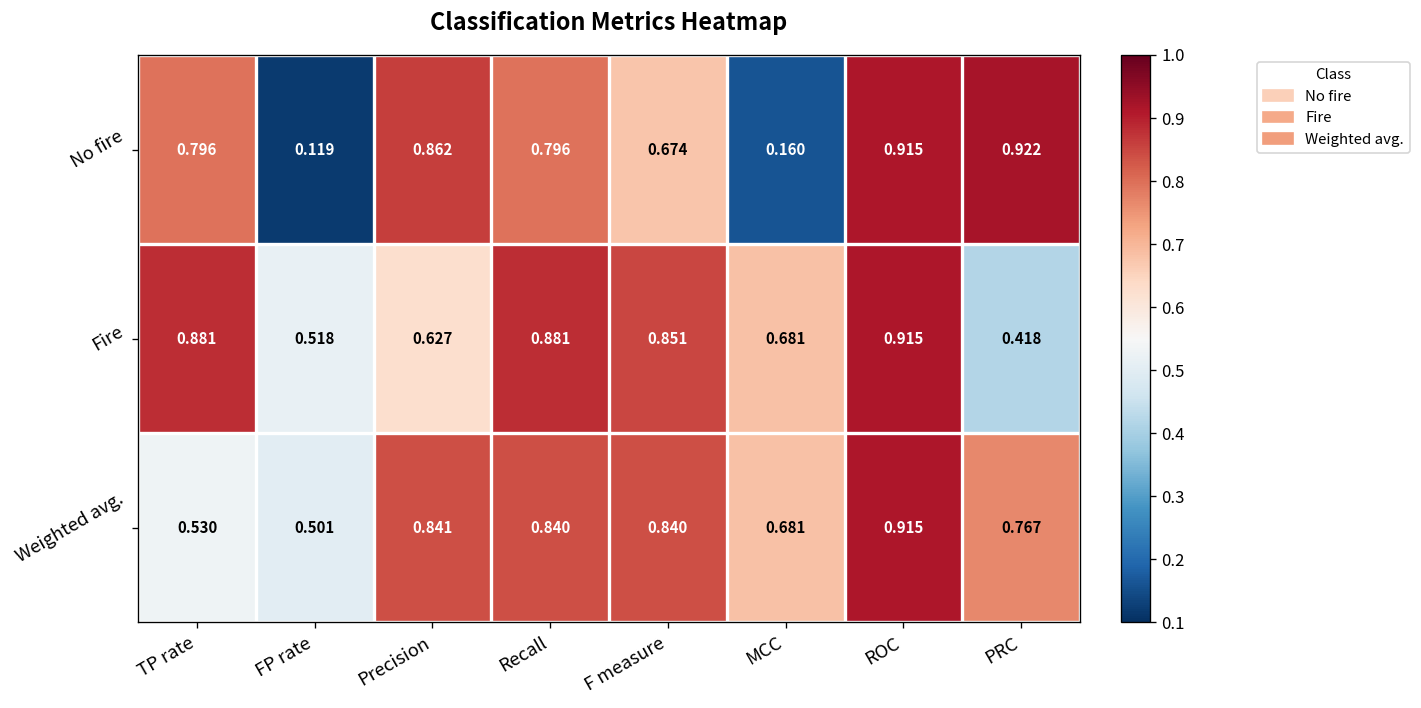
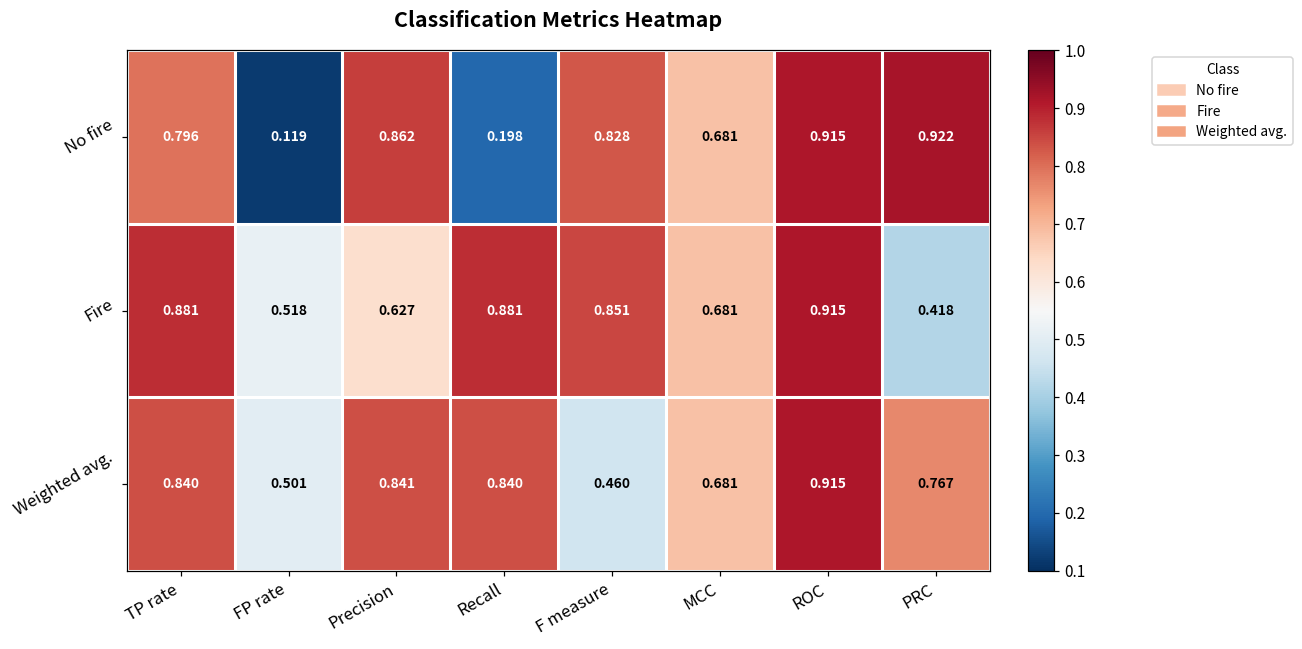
  {
    "No fire": {
      "TP rate": 0.796,
      "FP rate": 0.119,
      "Precision": 0.862,
-     "Recall": 0.796,
-     "F measure": 0.674,
-     "MCC": 0.160,
+     "Recall": 0.198,
+     "F measure": 0.828,
+     "MCC": 0.681,
      "ROC": 0.915,
      "PRC": 0.922
    },
    "Fire": {
      "TP rate": 0.881,
      "FP rate": 0.518,
      "Precision": 0.627,
      "Recall": 0.881,
      "F measure": 0.851,
      "MCC": 0.681,
      "ROC": 0.915,
      "PRC": 0.418
    },
    "Weighted avg.": {
-     "TP rate": 0.530,
+     "TP rate": 0.840,
      "FP rate": 0.501,
      "Precision": 0.841,
      "Recall": 0.840,
-     "F measure": 0.840,
+     "F measure": 0.460,
      "MCC": 0.681,
      "ROC": 0.915,
      "PRC": 0.767
    }
  }
